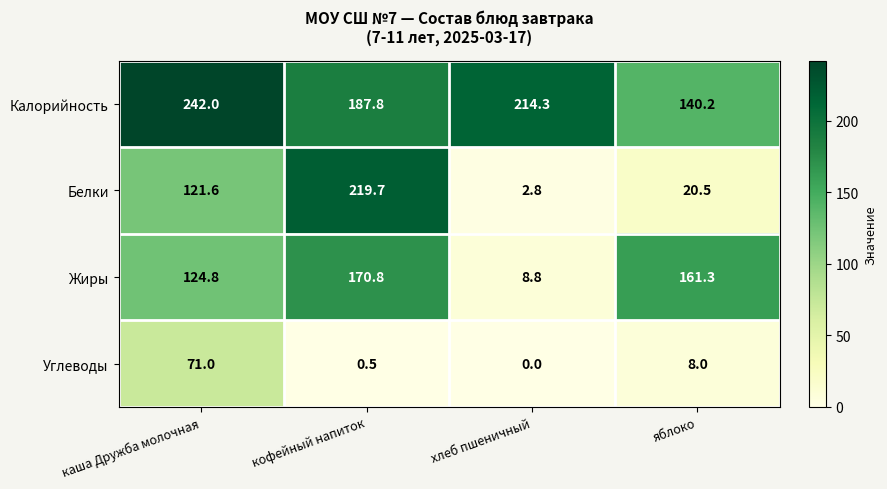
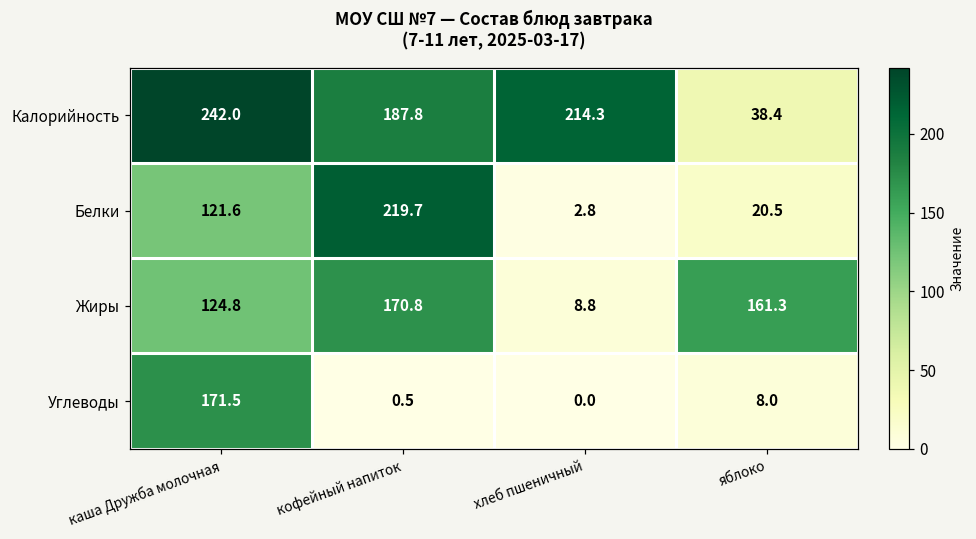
  {
    "Калорийность": {
      "каша Дружба молочная": 242.0,
      "кофейный напиток": 187.8,
      "хлеб пшеничный": 214.3,
-     "яблоко": 140.2
+     "яблоко": 38.4
    },
    "Белки": {
      "каша Дружба молочная": 121.6,
      "кофейный напиток": 219.7,
      "хлеб пшеничный": 2.8,
      "яблоко": 20.5
    },
    "Жиры": {
      "каша Дружба молочная": 124.8,
      "кофейный напиток": 170.8,
      "хлеб пшеничный": 8.8,
      "яблоко": 161.3
    },
    "Углеводы": {
-     "каша Дружба молочная": 71.0,
+     "каша Дружба молочная": 171.5,
      "кофейный напиток": 0.5,
      "хлеб пшеничный": 0.0,
      "яблоко": 8.0
    }
  }
